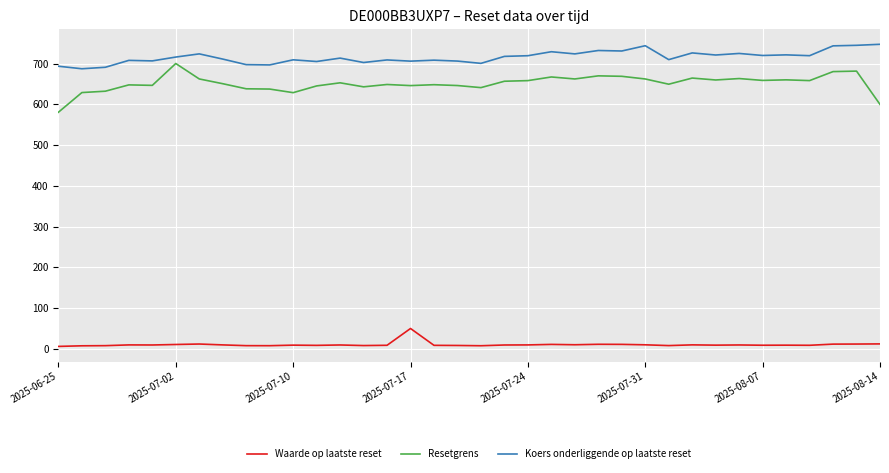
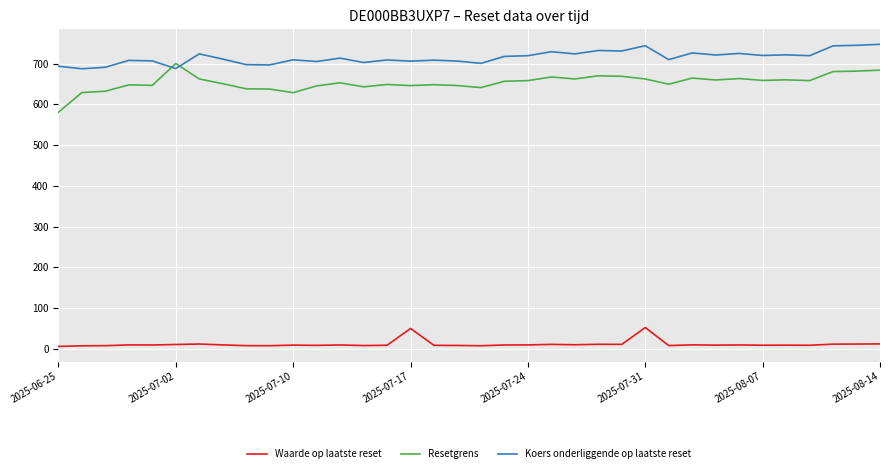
  {
    "Waarde op laatste reset": {
      "2025-06-25": 10,
      "2025-07-02": 10,
      "2025-07-10": 10,
      "2025-07-17": 50,
      "2025-07-24": 10,
-     "2025-07-31": 10,
+     "2025-07-31": 50,
      "2025-08-07": 10,
      "2025-08-14": 10
    },
    "Resetgrens": {
      "2025-06-25": 580,
      "2025-07-02": 700,
      "2025-07-10": 630,
      "2025-07-17": 650,
      "2025-07-24": 660,
      "2025-07-31": 660,
      "2025-08-07": 660,
-     "2025-08-14": 600
+     "2025-08-14": 680
    },
    "Koers onderliggende op laatste reset": {
      "2025-06-25": 690,
-     "2025-07-02": 720,
+     "2025-07-02": 690,
      "2025-07-10": 710,
      "2025-07-17": 710,
      "2025-07-24": 720,
      "2025-07-31": 740,
      "2025-08-07": 720,
      "2025-08-14": 750
    }
  }
